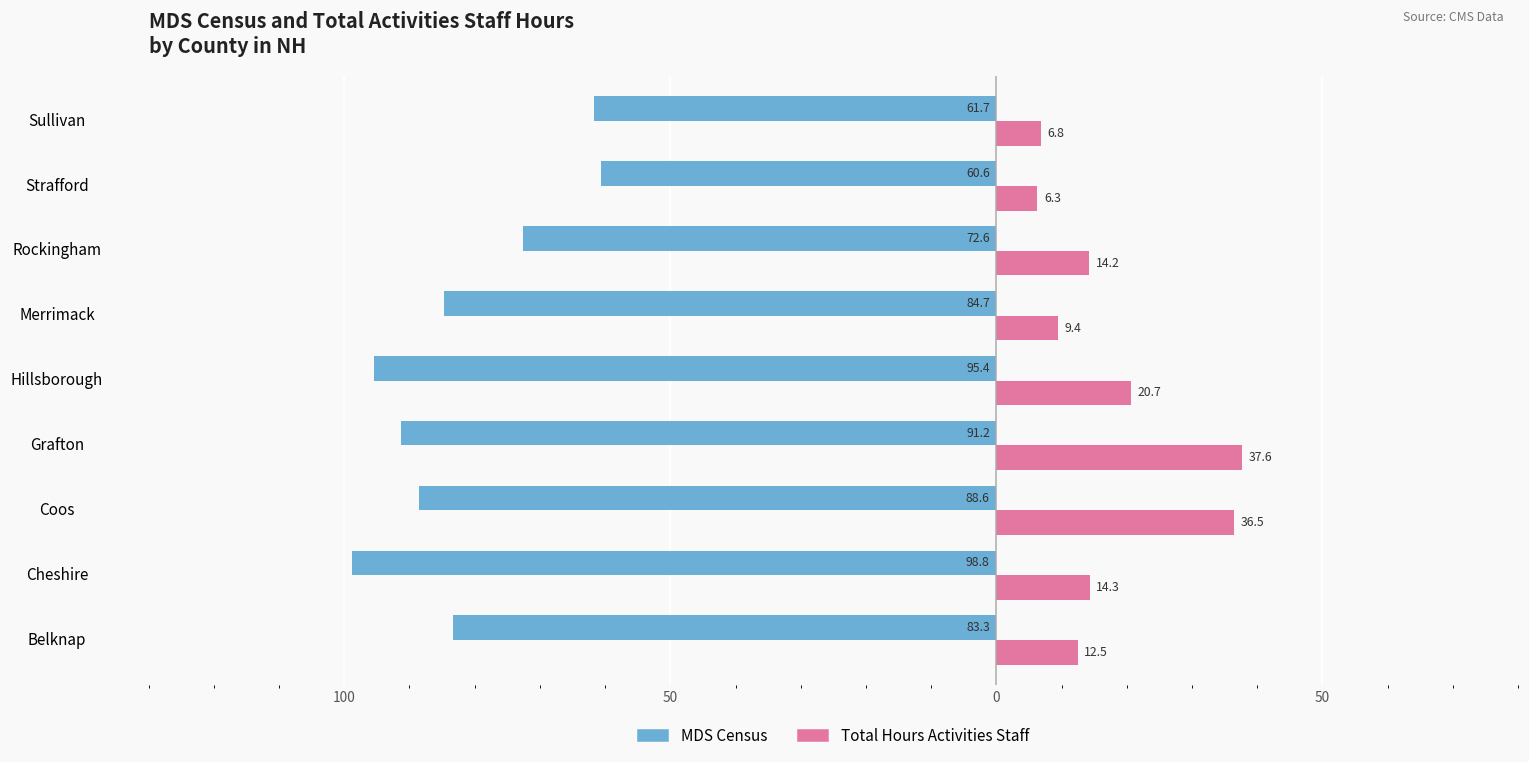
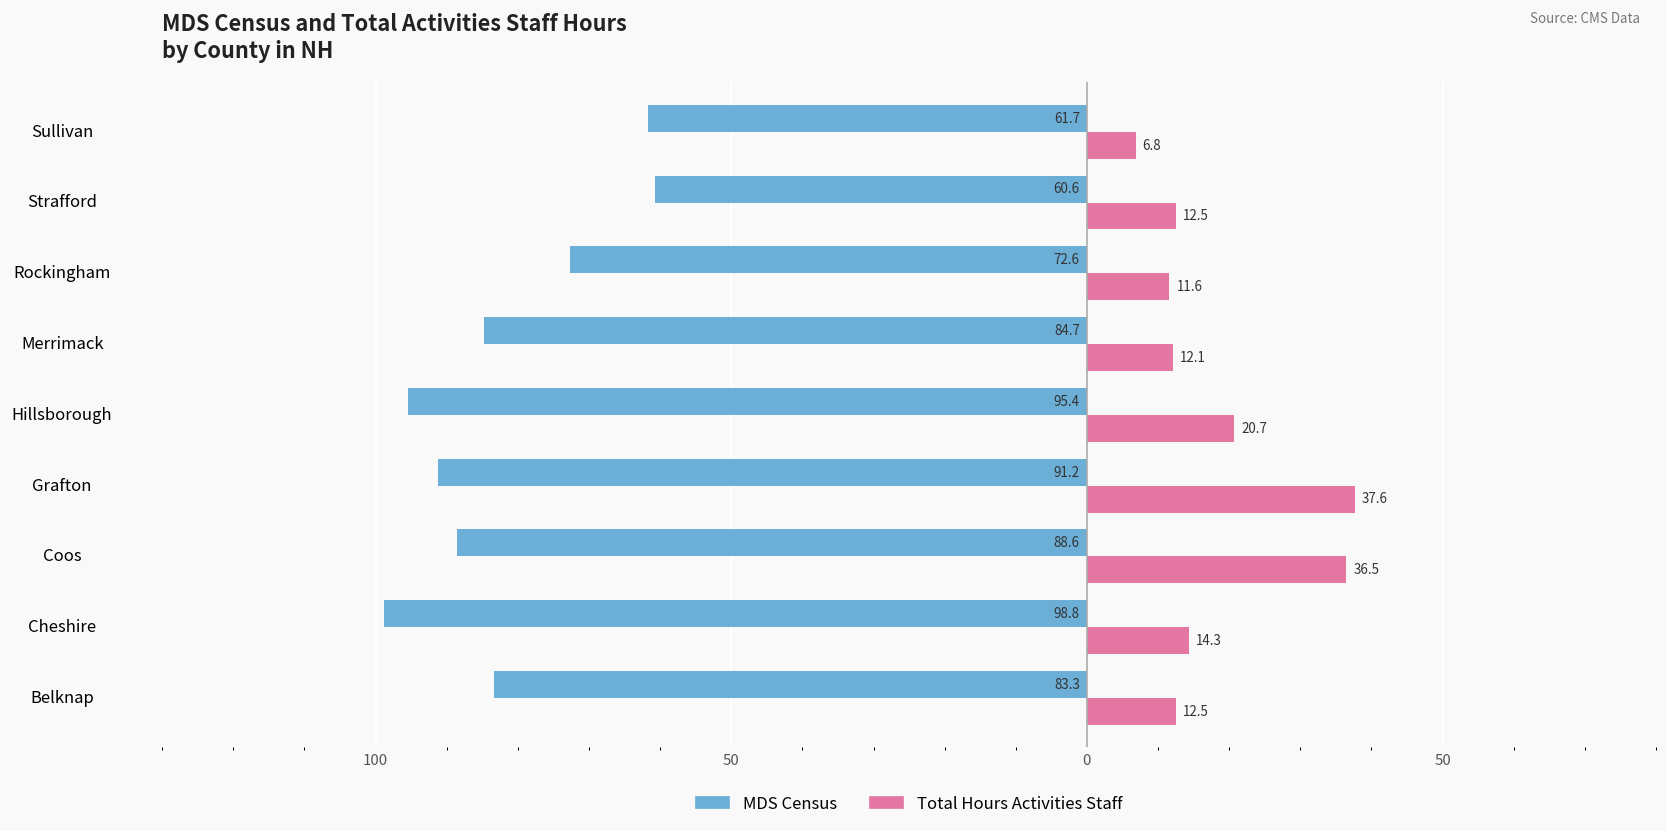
  {
    "Total Hours Activities Staff": {
      "Sullivan": 6.8,
-     "Strafford": 6.3,
-     "Rockingham": 14.2,
-     "Merrimack": 9.4,
+     "Strafford": 12.5,
+     "Rockingham": 11.6,
+     "Merrimack": 12.1,
      "Hillsborough": 20.7,
      "Grafton": 37.6,
      "Coos": 36.5,
      "Cheshire": 14.3,
      "Belknap": 12.5
    }
  }
